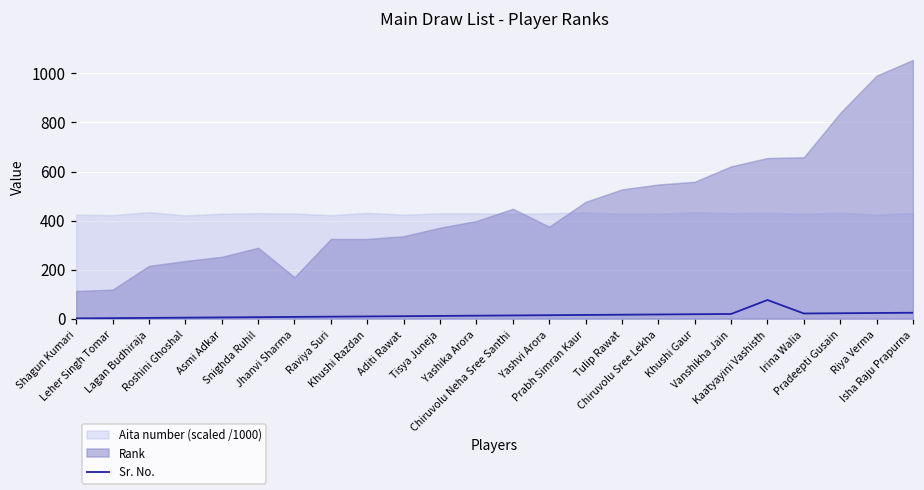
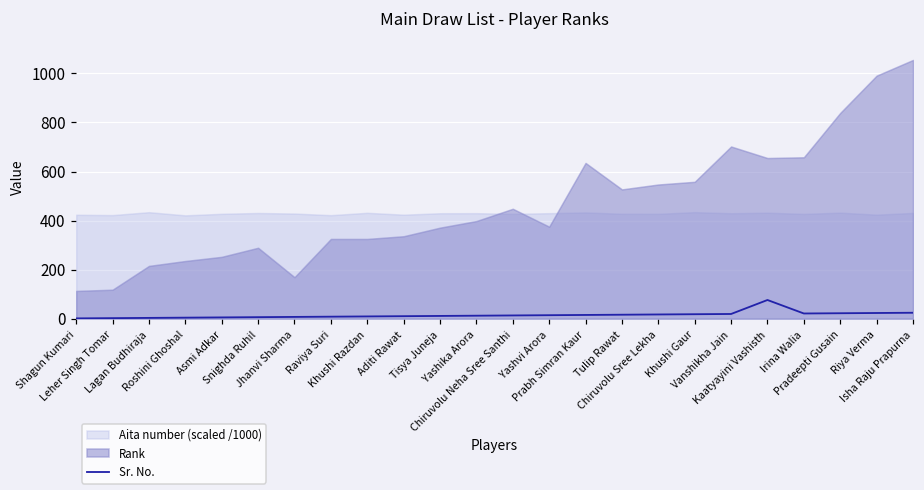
  {
    "Sr. No.": {
      "Shagun Kumari": 0,
      "Leher Singh Tomar": 0,
      "Lagan Budhiraja": 0,
      "Roshini Ghoshal": 0,
      "Asmi Adkar": 10,
      "Snighda Ruhil": 10,
      "Jhanvi Sharma": 10,
      "Raviya Suri": 10,
      "Khushi Razdan": 10,
      "Aditi Rawat": 10,
      "Tisya Juneja": 10,
      "Yashika Arora": 10,
      "Chiruvolu Neha Sree Santhi": 10,
      "Yashvi Arora": 10,
      "Prabh Simran Kaur": 20,
      "Tulip Rawat": 20,
      "Chiruvolu Sree Lekha": 20,
      "Khushi Gaur": 20,
      "Vanshikha Jain": 20,
      "Kaatyayini Vashisth": 80,
      "Irina Walia": 20,
      "Pradeepti Gusain": 20,
      "Riya Verma": 20,
      "Isha Raju Prapurna": 20
    },
    "Aita number (scaled /1000)": {
      "Shagun Kumari": 420,
      "Leher Singh Tomar": 420,
      "Lagan Budhiraja": 430,
      "Roshini Ghoshal": 420,
      "Asmi Adkar": 430,
      "Snighda Ruhil": 430,
      "Jhanvi Sharma": 430,
      "Raviya Suri": 420,
      "Khushi Razdan": 430,
      "Aditi Rawat": 420,
      "Tisya Juneja": 430,
      "Yashika Arora": 430,
      "Chiruvolu Neha Sree Santhi": 430,
      "Yashvi Arora": 430,
      "Prabh Simran Kaur": 430,
      "Tulip Rawat": 430,
      "Chiruvolu Sree Lekha": 430,
      "Khushi Gaur": 430,
      "Vanshikha Jain": 430,
      "Kaatyayini Vashisth": 430,
      "Irina Walia": 430,
      "Pradeepti Gusain": 430,
      "Riya Verma": 420,
      "Isha Raju Prapurna": 430
    },
    "Rank": {
      "Shagun Kumari": 110,
      "Leher Singh Tomar": 120,
      "Lagan Budhiraja": 220,
      "Roshini Ghoshal": 240,
      "Asmi Adkar": 250,
      "Snighda Ruhil": 290,
      "Jhanvi Sharma": 170,
      "Raviya Suri": 330,
      "Khushi Razdan": 330,
      "Aditi Rawat": 340,
      "Tisya Juneja": 370,
      "Yashika Arora": 400,
      "Chiruvolu Neha Sree Santhi": 450,
      "Yashvi Arora": 380,
-     "Prabh Simran Kaur": 480,
+     "Prabh Simran Kaur": 640,
      "Tulip Rawat": 530,
      "Chiruvolu Sree Lekha": 550,
      "Khushi Gaur": 560,
-     "Vanshikha Jain": 620,
+     "Vanshikha Jain": 700,
      "Kaatyayini Vashisth": 660,
      "Irina Walia": 660,
      "Pradeepti Gusain": 840,
      "Riya Verma": 990,
      "Isha Raju Prapurna": 1060
    }
  }
